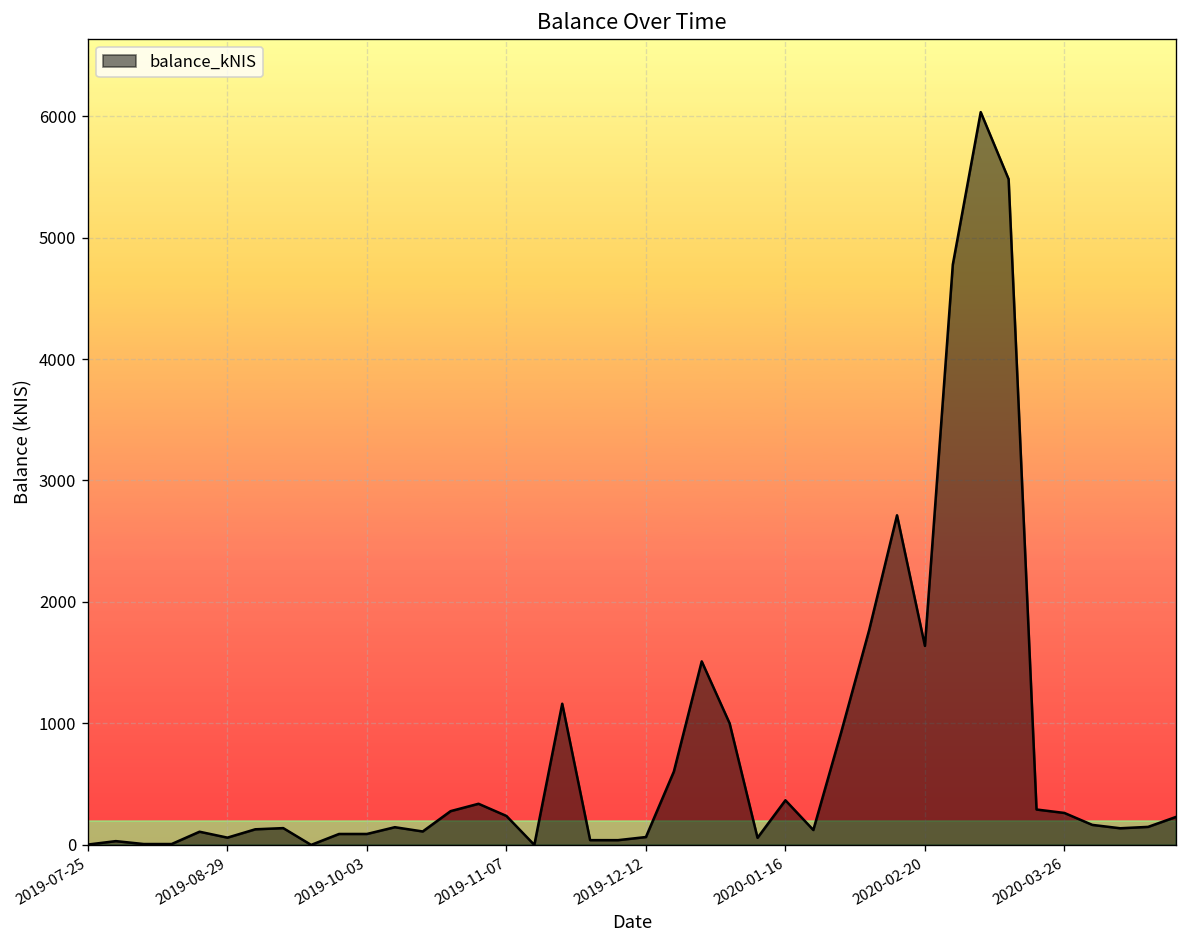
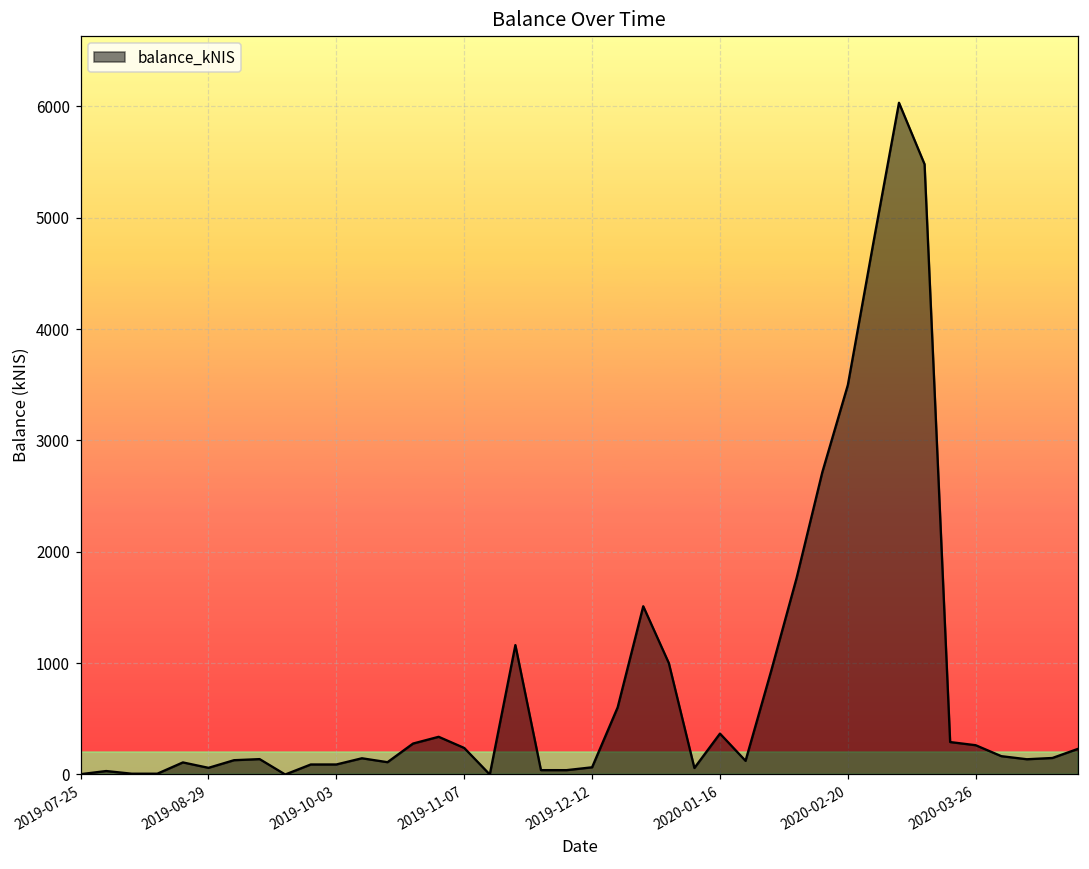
  {
    "2019-11-07": 240,
    "2020-01-16": 370,
-   "2020-02-20": 1640,
+   "2020-02-20": 3500,
    "2020-03-26": 260
  }
